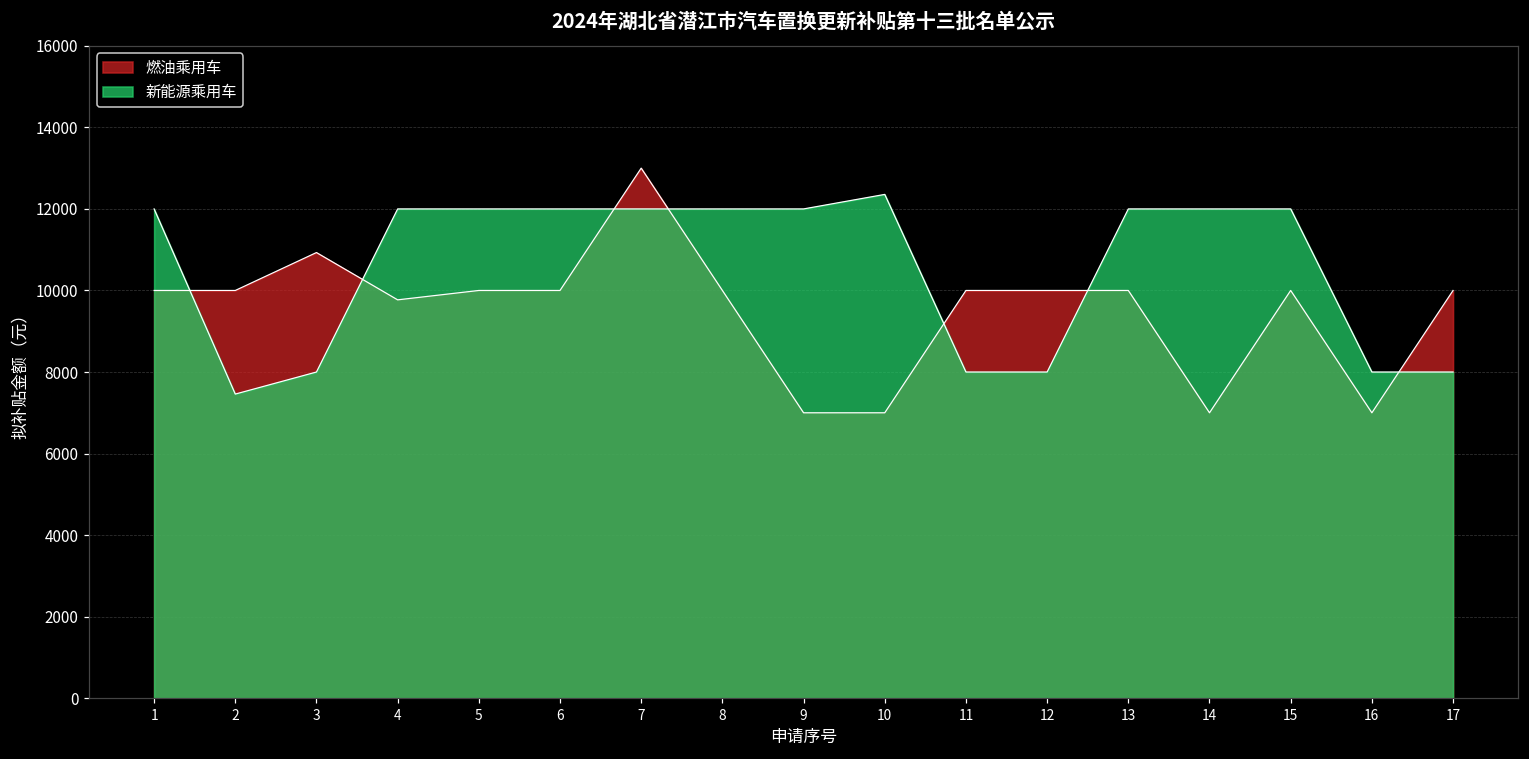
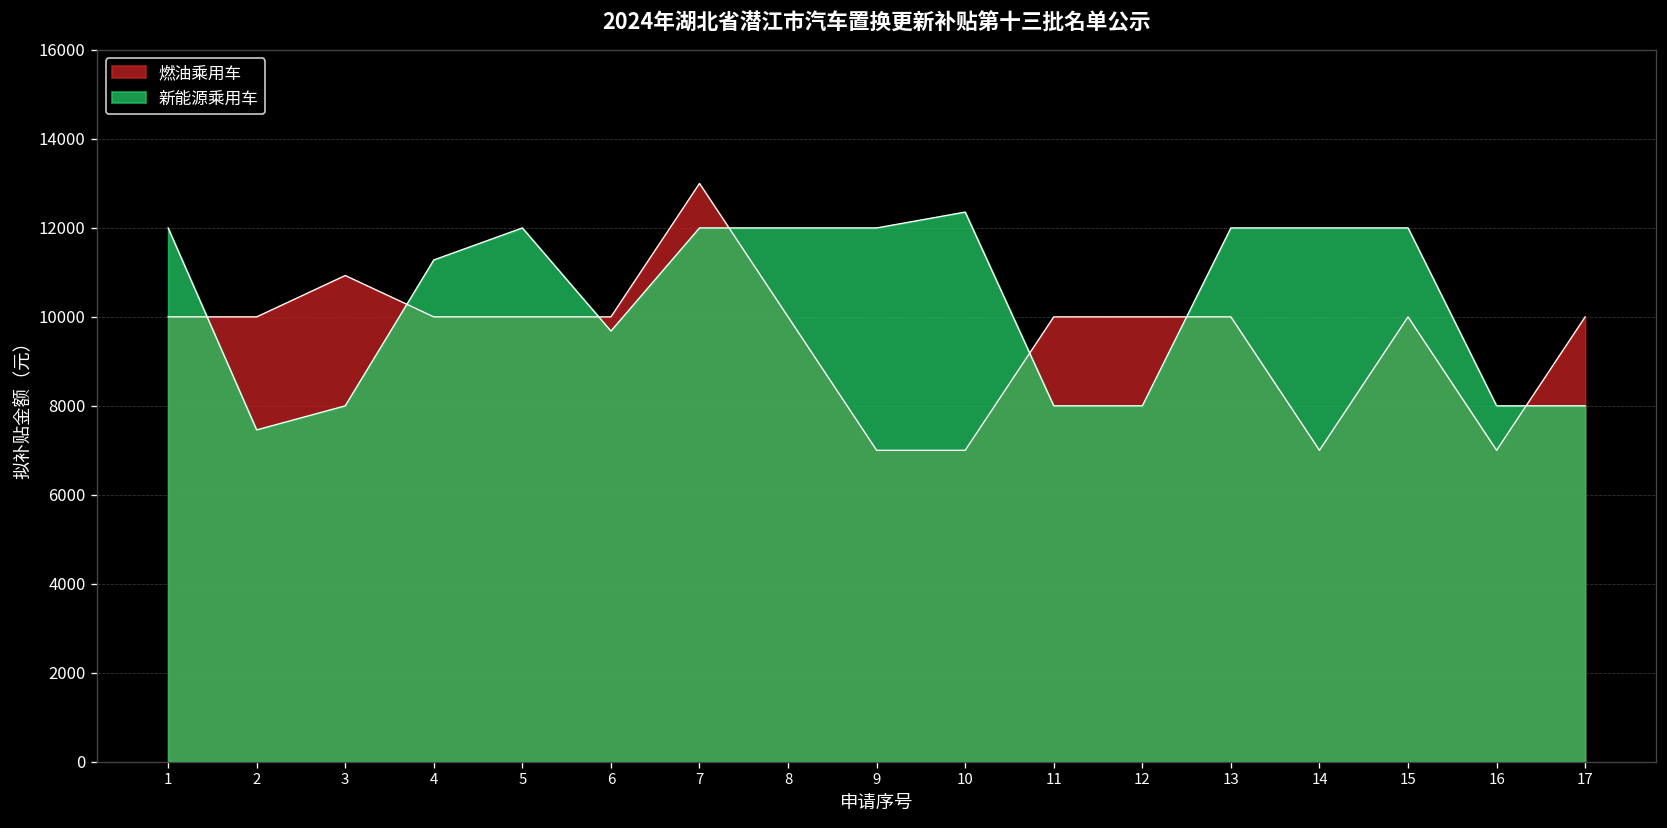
  {
    "燃油乘用车": {
      "1": 10000,
      "2": 10000,
      "3": 10900,
-     "4": 9800,
+     "4": 10000,
      "5": 10000,
      "6": 10000,
      "7": 13000,
      "8": 10000,
      "9": 7000,
      "10": 7000,
      "11": 10000,
      "12": 10000,
      "13": 10000,
      "14": 7000,
      "15": 10000,
      "16": 7000,
      "17": 10000
    },
    "新能源乘用车": {
      "1": 12000,
      "2": 7500,
      "3": 8000,
-     "4": 12000,
+     "4": 11300,
      "5": 12000,
-     "6": 12000,
+     "6": 9700,
      "7": 12000,
      "8": 12000,
      "9": 12000,
      "10": 12400,
      "11": 8000,
      "12": 8000,
      "13": 12000,
      "14": 12000,
      "15": 12000,
      "16": 8000,
      "17": 8000
    }
  }
